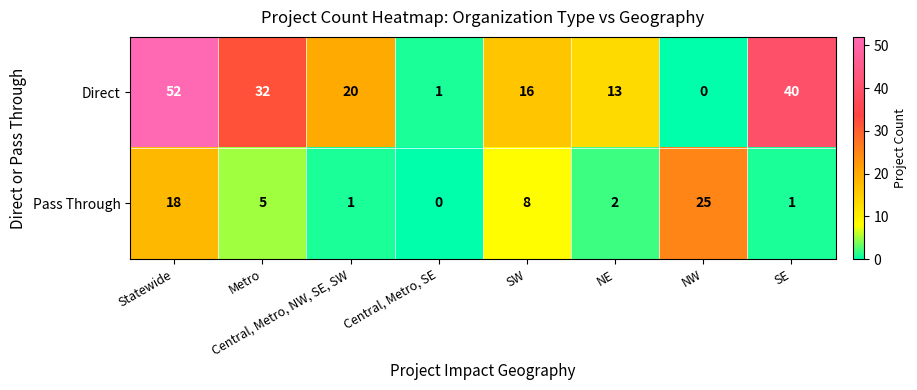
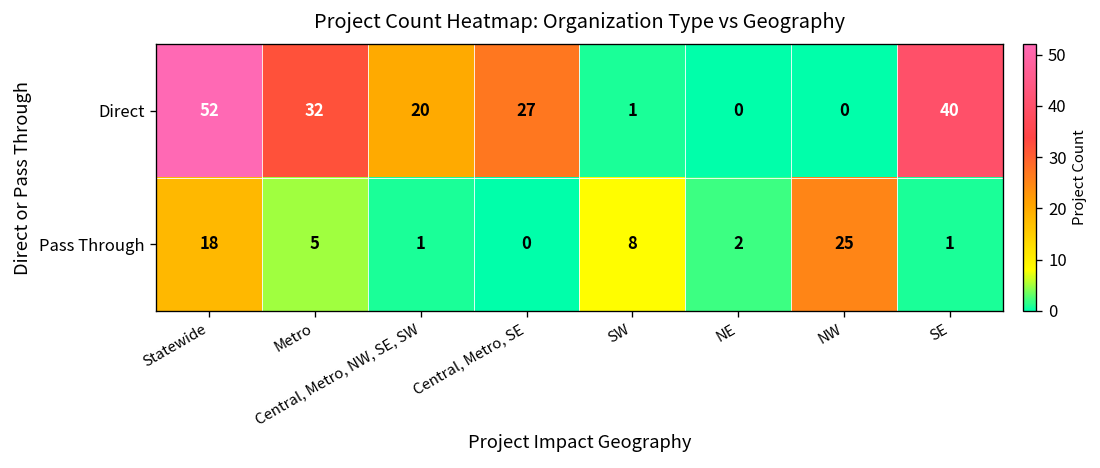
  {
    "Direct": {
      "Statewide": 52,
      "Metro": 32,
      "Central, Metro, NW, SE, SW": 20,
-     "Central, Metro, SE": 1,
-     "SW": 16,
-     "NE": 13,
+     "Central, Metro, SE": 27,
+     "SW": 1,
+     "NE": 0,
      "NW": 0,
      "SE": 40
    },
    "Pass Through": {
      "Statewide": 18,
      "Metro": 5,
      "Central, Metro, NW, SE, SW": 1,
      "Central, Metro, SE": 0,
      "SW": 8,
      "NE": 2,
      "NW": 25,
      "SE": 1
    }
  }
